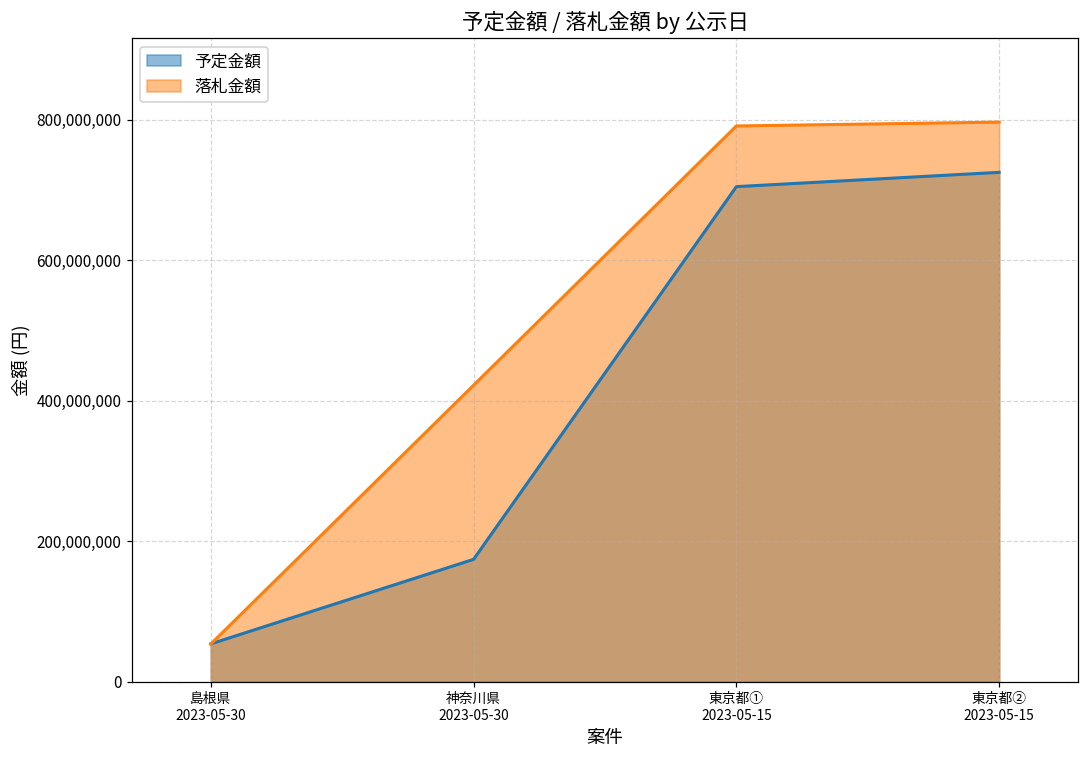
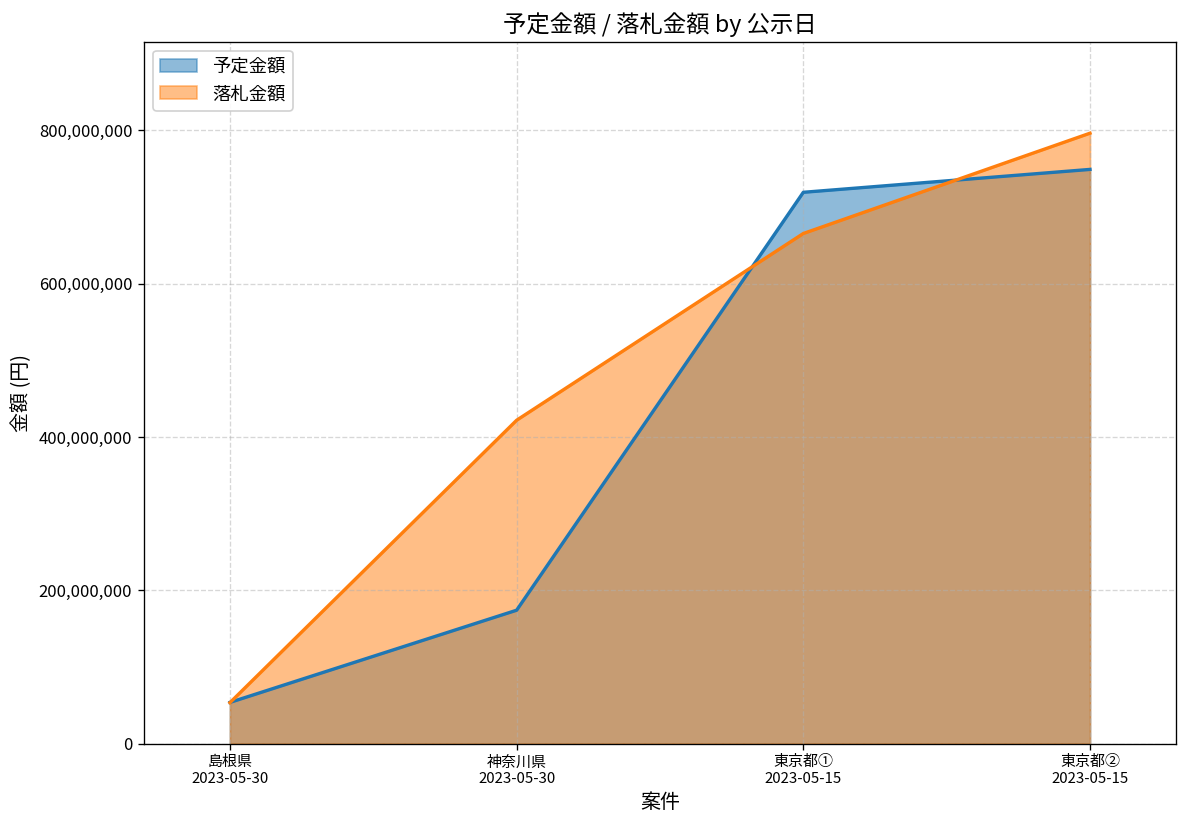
  {
    "予定金額": {
      "神奈川県 2023-05-30": "170,000,000",
-     "東京都① 2023-05-15": "700,000,000",
-     "東京都② 2023-05-15": "720,000,000"
+     "東京都① 2023-05-15": "720,000,000",
+     "東京都② 2023-05-15": "750,000,000"
    },
    "落札金額": {
      "神奈川県 2023-05-30": "420,000,000",
-     "東京都① 2023-05-15": "790,000,000",
+     "東京都① 2023-05-15": "670,000,000",
      "東京都② 2023-05-15": "800,000,000"
    }
  }
